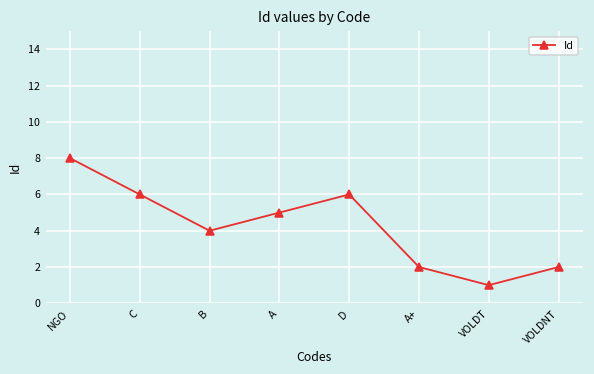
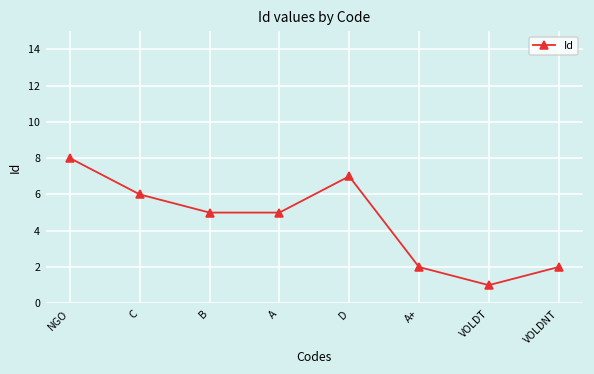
  {
    "NGO": 8,
    "C": 6,
-   "B": 4,
+   "B": 5,
    "A": 5,
-   "D": 6,
+   "D": 7,
    "A+": 2,
    "VOLDT": 1,
    "VOLDNT": 2
  }
